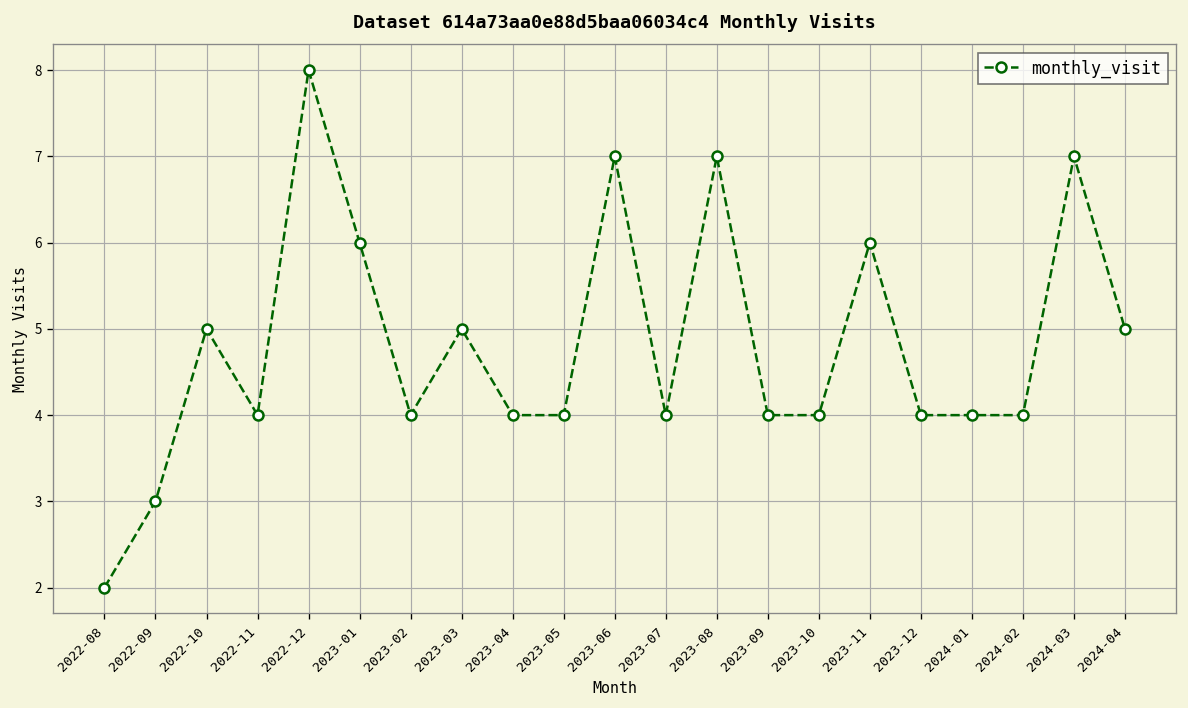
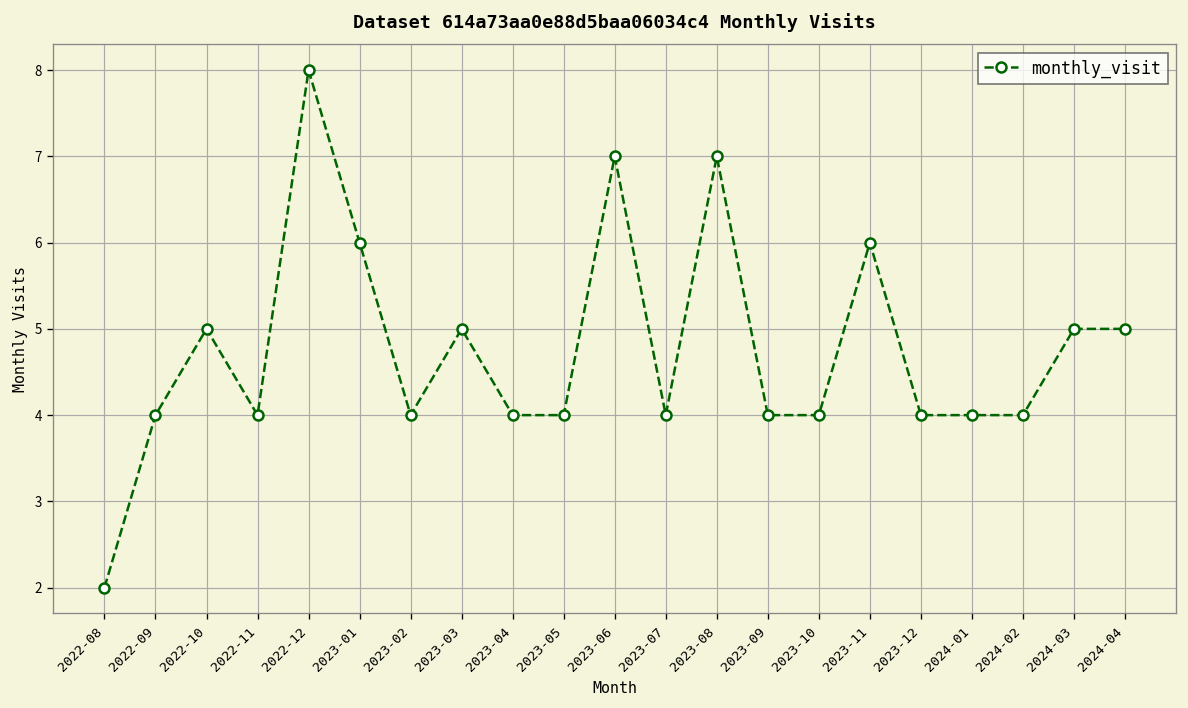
  {
    "2022-08": 2,
-   "2022-09": 3,
+   "2022-09": 4,
    "2022-10": 5,
    "2022-11": 4,
    "2022-12": 8,
    "2023-01": 6,
    "2023-02": 4,
    "2023-03": 5,
    "2023-04": 4,
    "2023-05": 4,
    "2023-06": 7,
    "2023-07": 4,
    "2023-08": 7,
    "2023-09": 4,
    "2023-10": 4,
    "2023-11": 6,
    "2023-12": 4,
    "2024-01": 4,
    "2024-02": 4,
-   "2024-03": 7,
+   "2024-03": 5,
    "2024-04": 5
  }
